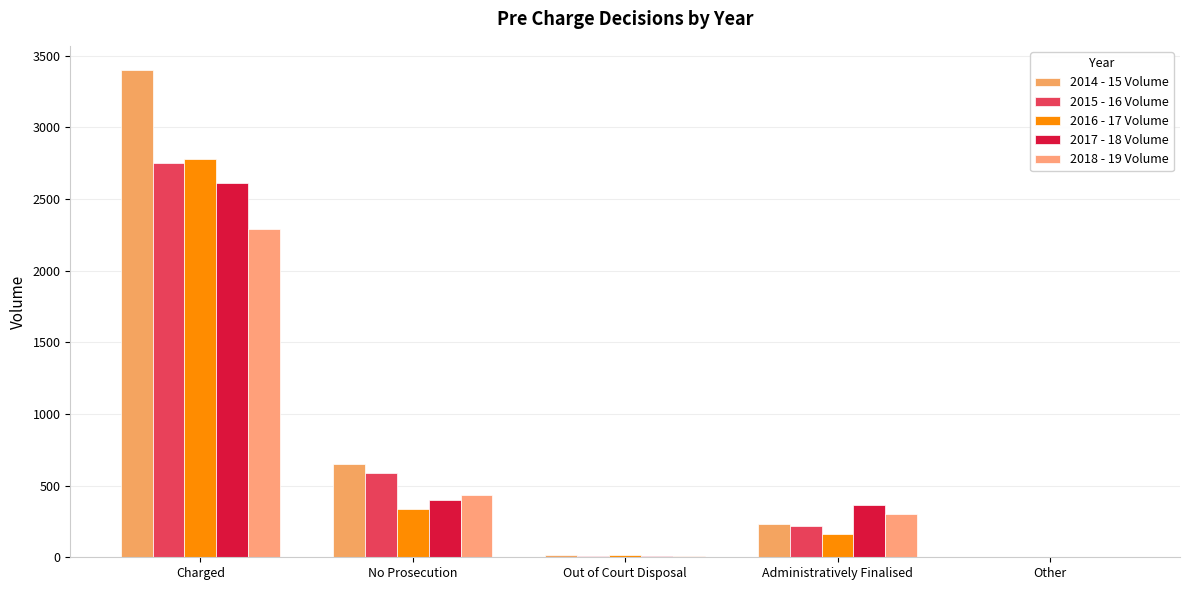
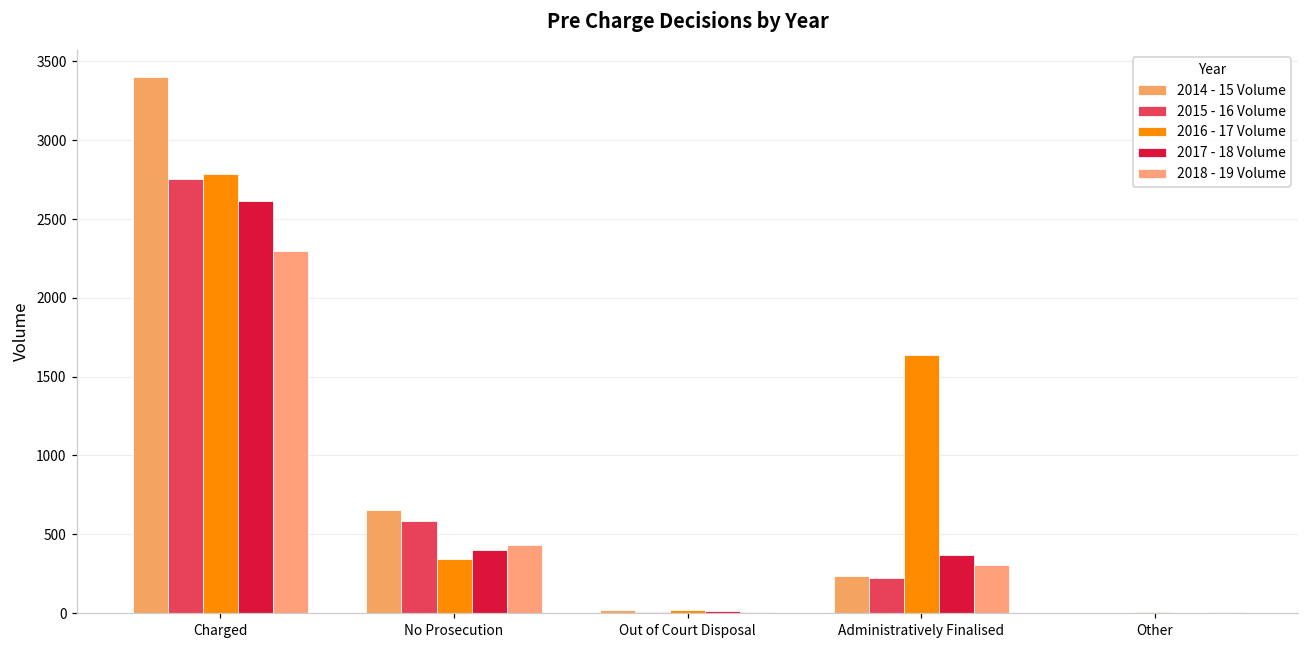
  {
    "2016 - 17 Volume": {
      "Charged": 2780,
      "No Prosecution": 340,
-     "Administratively Finalised": 160
+     "Administratively Finalised": 1640
    }
  }
